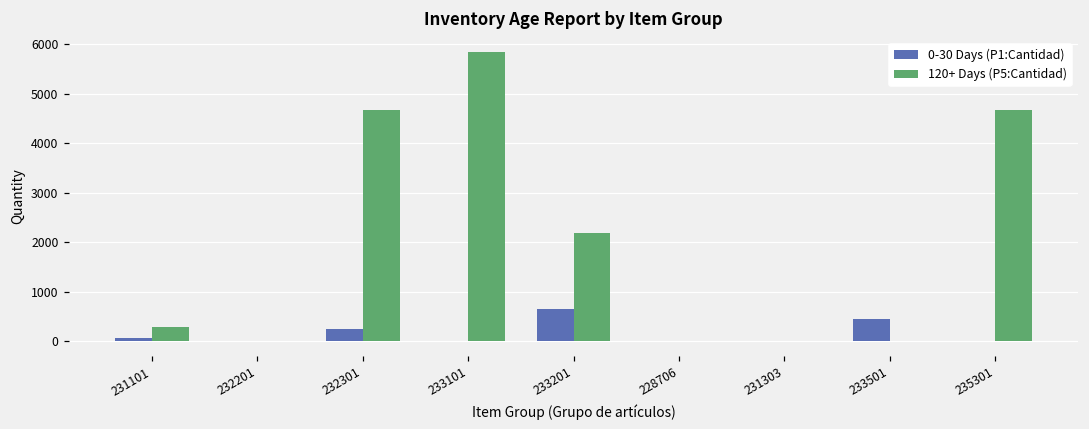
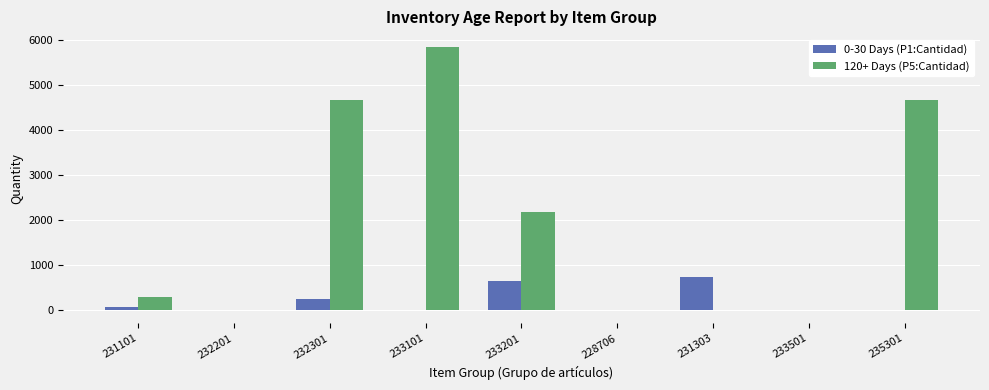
  {
    "0-30 Days (P1:Cantidad)": {
      "231101": 100,
      "232201": 0,
      "232301": 300,
      "233101": 0,
      "233201": 700,
-     "231303": 0,
-     "233501": 500,
+     "231303": 700,
+     "233501": 0,
      "235301": 0
    },
    "120+ Days (P5:Cantidad)": {
      "231101": 300,
      "232301": 4700,
      "233101": 5800,
      "233201": 2200,
      "228706": 0,
      "231303": 0,
      "233501": 0,
      "235301": 4700
    }
  }
